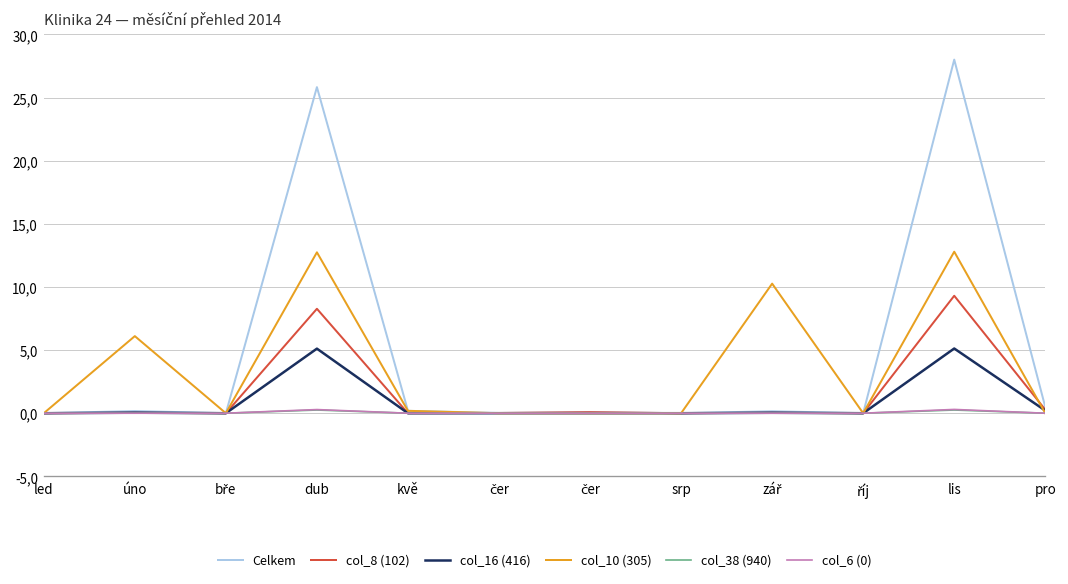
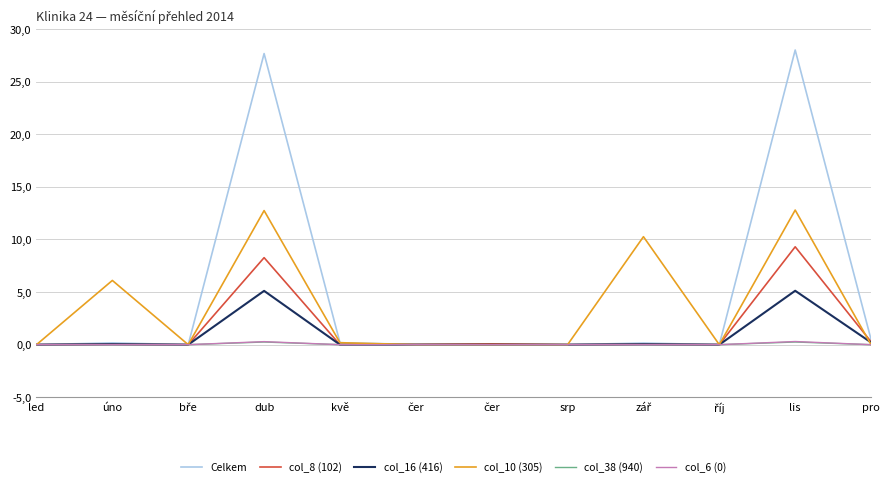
  {
    "Celkem": {
-     "dub": 258,
+     "dub": 277,
      "lis": 280
    },
    "col_8 (102)": {
      "dub": 83,
      "lis": 93
    },
    "col_16 (416)": {
      "dub": 51,
      "lis": 51
    },
    "col_10 (305)": {
      "úno": 61,
      "dub": 127,
      "zář": 103,
      "lis": 128
    },
    "col_6 (0)": {
      "dub": 3,
      "lis": 3
    }
  }
